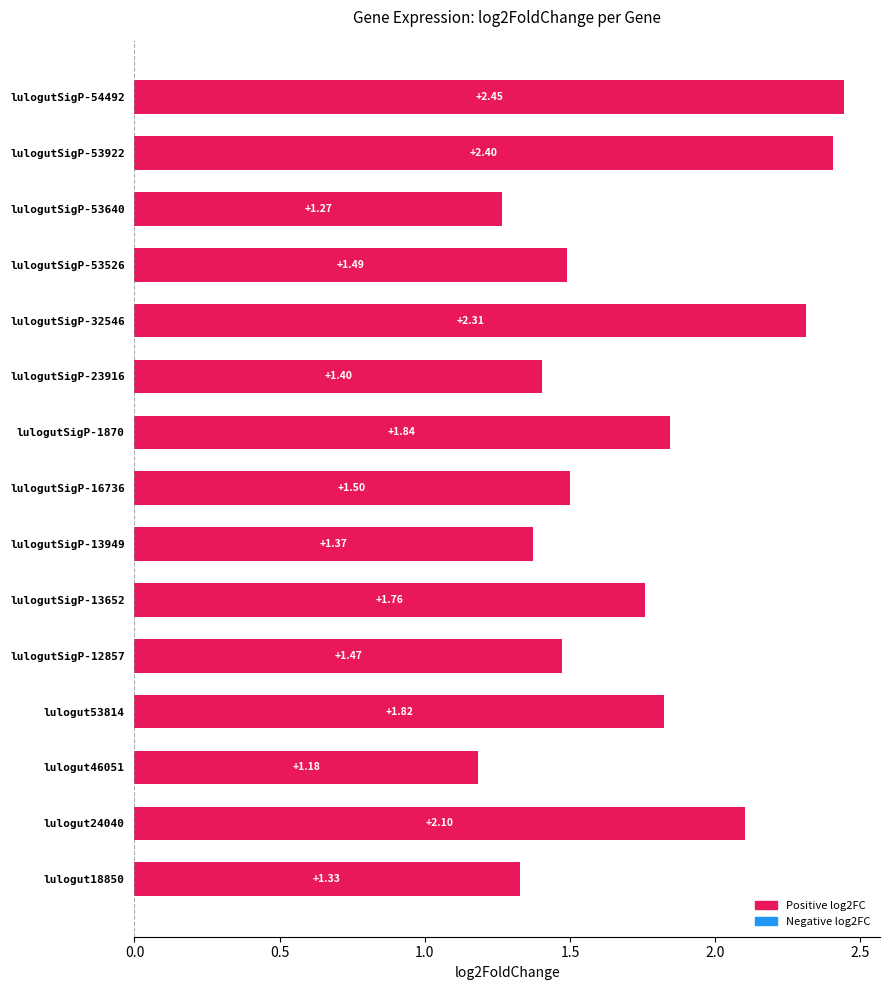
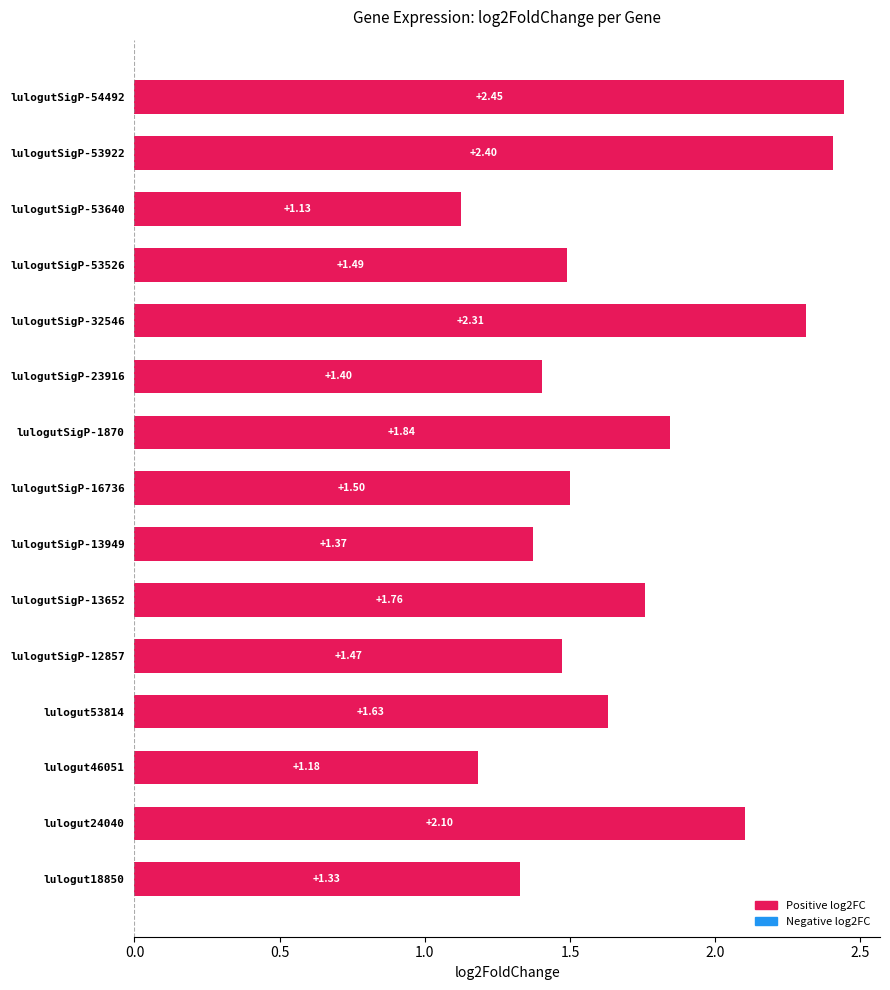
  {
    "lulogutSigP-54492": "+2.45",
    "lulogutSigP-53922": "+2.40",
-   "lulogutSigP-53640": "+1.27",
+   "lulogutSigP-53640": "+1.13",
    "lulogutSigP-53526": "+1.49",
    "lulogutSigP-32546": "+2.31",
    "lulogutSigP-23916": "+1.40",
    "lulogutSigP-1870": "+1.84",
    "lulogutSigP-16736": "+1.50",
    "lulogutSigP-13949": "+1.37",
    "lulogutSigP-13652": "+1.76",
    "lulogutSigP-12857": "+1.47",
-   "lulogut53814": "+1.82",
+   "lulogut53814": "+1.63",
    "lulogut46051": "+1.18",
    "lulogut24040": "+2.10",
    "lulogut18850": "+1.33"
  }
